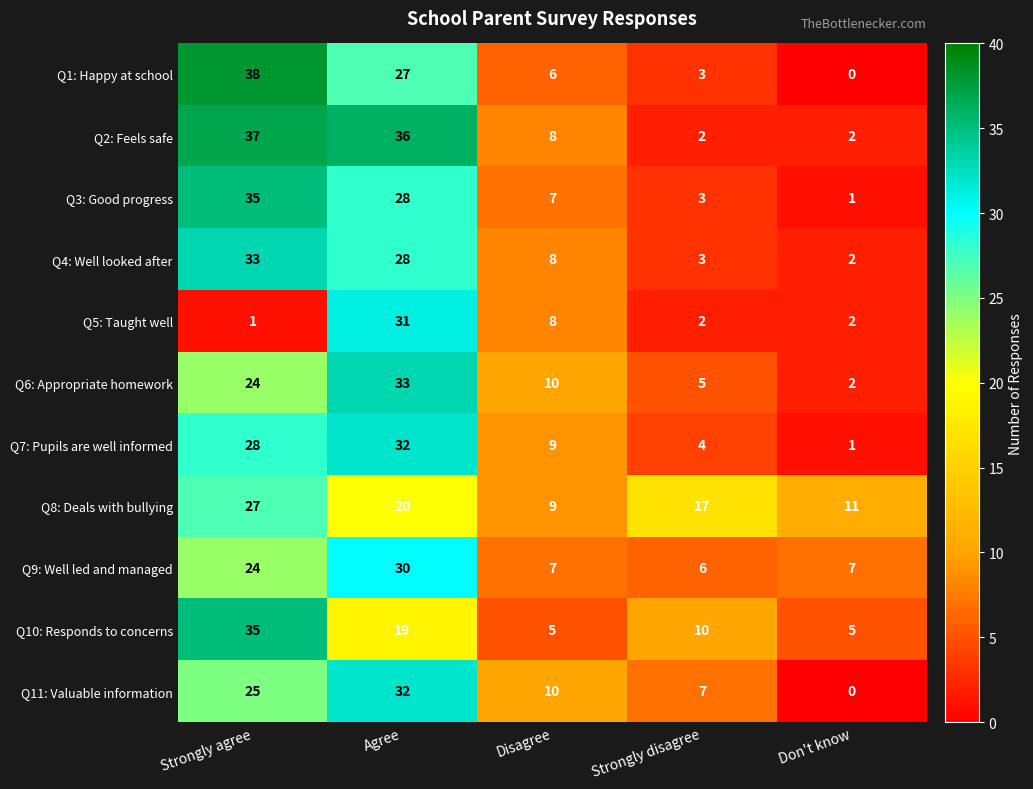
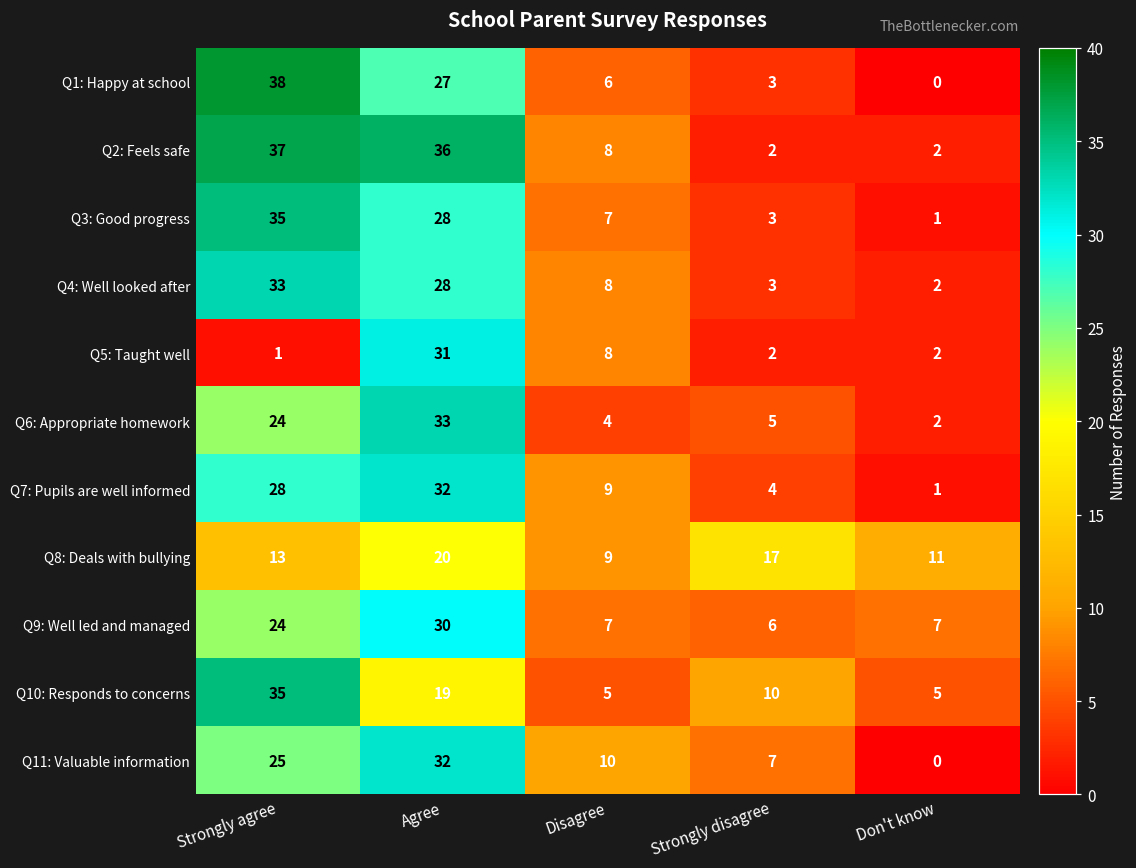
  {
    "Q1: Happy at school": {
      "Strongly agree": 38,
      "Agree": 27,
      "Disagree": 6,
      "Strongly disagree": 3,
      "Don't know": 0
    },
    "Q2: Feels safe": {
      "Strongly agree": 37,
      "Agree": 36,
      "Disagree": 8,
      "Strongly disagree": 2,
      "Don't know": 2
    },
    "Q3: Good progress": {
      "Strongly agree": 35,
      "Agree": 28,
      "Disagree": 7,
      "Strongly disagree": 3,
      "Don't know": 1
    },
    "Q4: Well looked after": {
      "Strongly agree": 33,
      "Agree": 28,
      "Disagree": 8,
      "Strongly disagree": 3,
      "Don't know": 2
    },
    "Q5: Taught well": {
      "Strongly agree": 1,
      "Agree": 31,
      "Disagree": 8,
      "Strongly disagree": 2,
      "Don't know": 2
    },
    "Q6: Appropriate homework": {
      "Strongly agree": 24,
      "Agree": 33,
-     "Disagree": 10,
+     "Disagree": 4,
      "Strongly disagree": 5,
      "Don't know": 2
    },
    "Q7: Pupils are well informed": {
      "Strongly agree": 28,
      "Agree": 32,
      "Disagree": 9,
      "Strongly disagree": 4,
      "Don't know": 1
    },
    "Q8: Deals with bullying": {
-     "Strongly agree": 27,
+     "Strongly agree": 13,
      "Agree": 20,
      "Disagree": 9,
      "Strongly disagree": 17,
      "Don't know": 11
    },
    "Q9: Well led and managed": {
      "Strongly agree": 24,
      "Agree": 30,
      "Disagree": 7,
      "Strongly disagree": 6,
      "Don't know": 7
    },
    "Q10: Responds to concerns": {
      "Strongly agree": 35,
      "Agree": 19,
      "Disagree": 5,
      "Strongly disagree": 10,
      "Don't know": 5
    },
    "Q11: Valuable information": {
      "Strongly agree": 25,
      "Agree": 32,
      "Disagree": 10,
      "Strongly disagree": 7,
      "Don't know": 0
    }
  }
